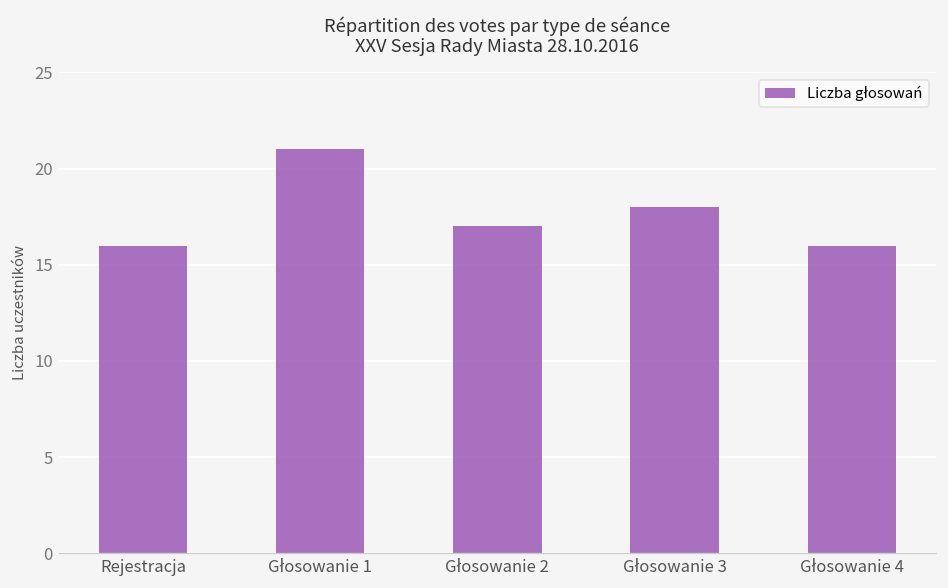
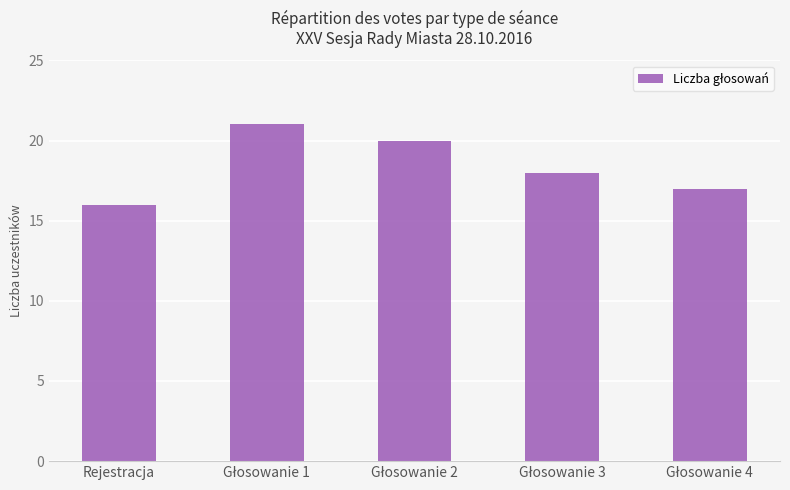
  {
    "Rejestracja": 16,
    "Głosowanie 1": 21,
-   "Głosowanie 2": 17,
+   "Głosowanie 2": 20,
    "Głosowanie 3": 18,
-   "Głosowanie 4": 16
+   "Głosowanie 4": 17
  }
